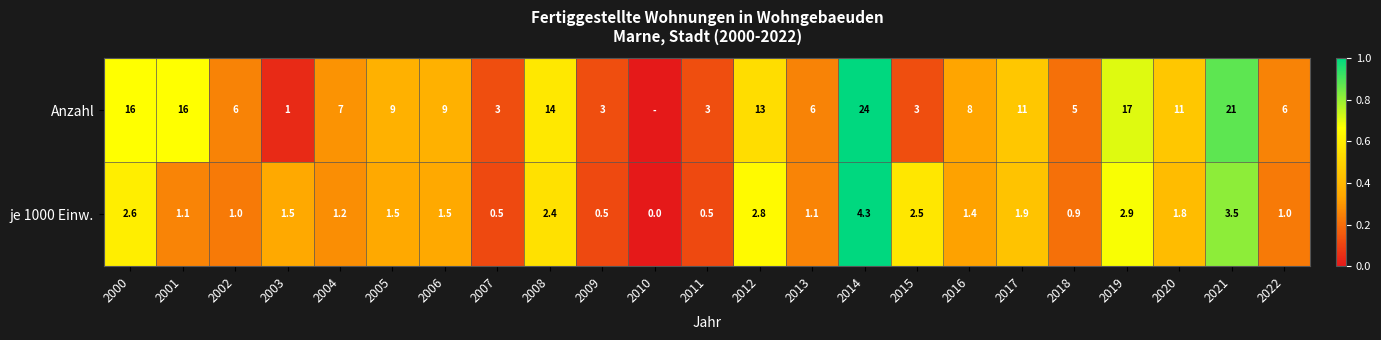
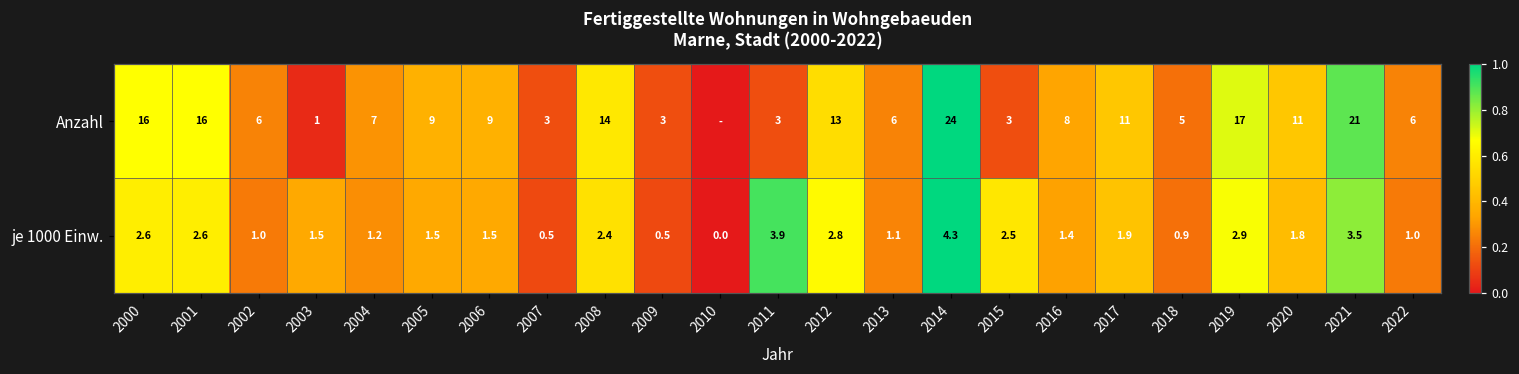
  {
    "Anzahl": {
      "2000": 16,
      "2001": 16,
      "2002": 6,
      "2003": 1,
      "2004": 7,
      "2005": 9,
      "2006": 9,
      "2007": 3,
      "2008": 14,
      "2009": 3,
      "2011": 3,
      "2012": 13,
      "2013": 6,
      "2014": 24,
      "2015": 3,
      "2016": 8,
      "2017": 11,
      "2018": 5,
      "2019": 17,
      "2020": 11,
      "2021": 21,
      "2022": 6
    },
    "je 1000 Einw.": {
      "2000": 2.6,
-     "2001": 1.1,
+     "2001": 2.6,
      "2002": 1.0,
      "2003": 1.5,
      "2004": 1.2,
      "2005": 1.5,
      "2006": 1.5,
      "2007": 0.5,
      "2008": 2.4,
      "2009": 0.5,
      "2010": 0.0,
-     "2011": 0.5,
+     "2011": 3.9,
      "2012": 2.8,
      "2013": 1.1,
      "2014": 4.3,
      "2015": 2.5,
      "2016": 1.4,
      "2017": 1.9,
      "2018": 0.9,
      "2019": 2.9,
      "2020": 1.8,
      "2021": 3.5,
      "2022": 1.0
    }
  }
